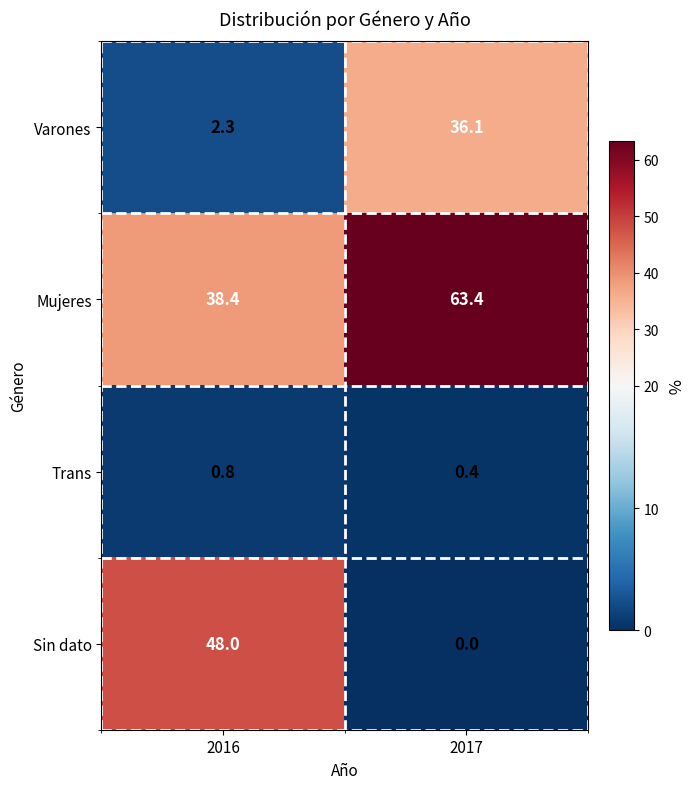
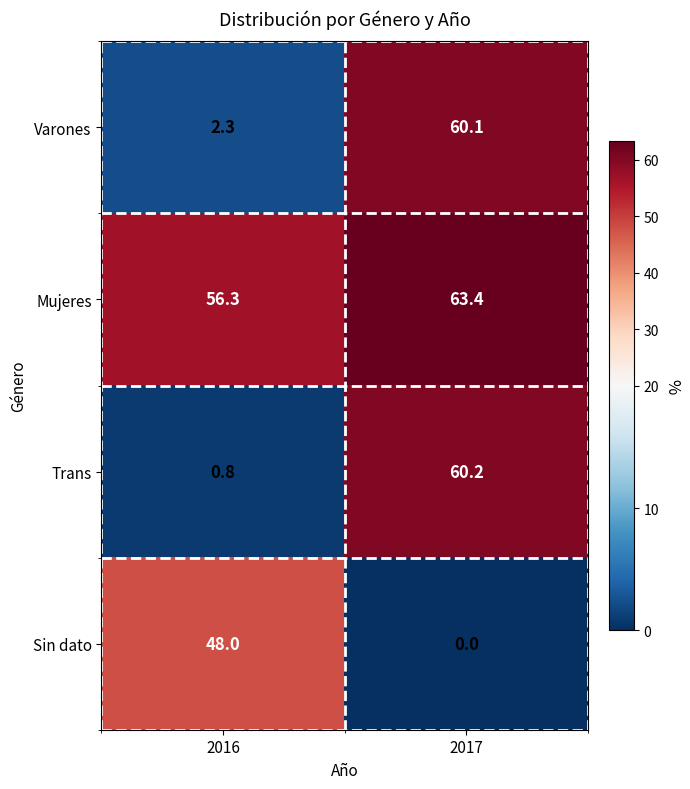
  {
    "Varones": {
      "2016": 2.3,
-     "2017": 36.1
+     "2017": 60.1
    },
    "Mujeres": {
-     "2016": 38.4,
+     "2016": 56.3,
      "2017": 63.4
    },
    "Trans": {
      "2016": 0.8,
-     "2017": 0.4
+     "2017": 60.2
    },
    "Sin dato": {
      "2016": 48.0,
      "2017": 0.0
    }
  }
